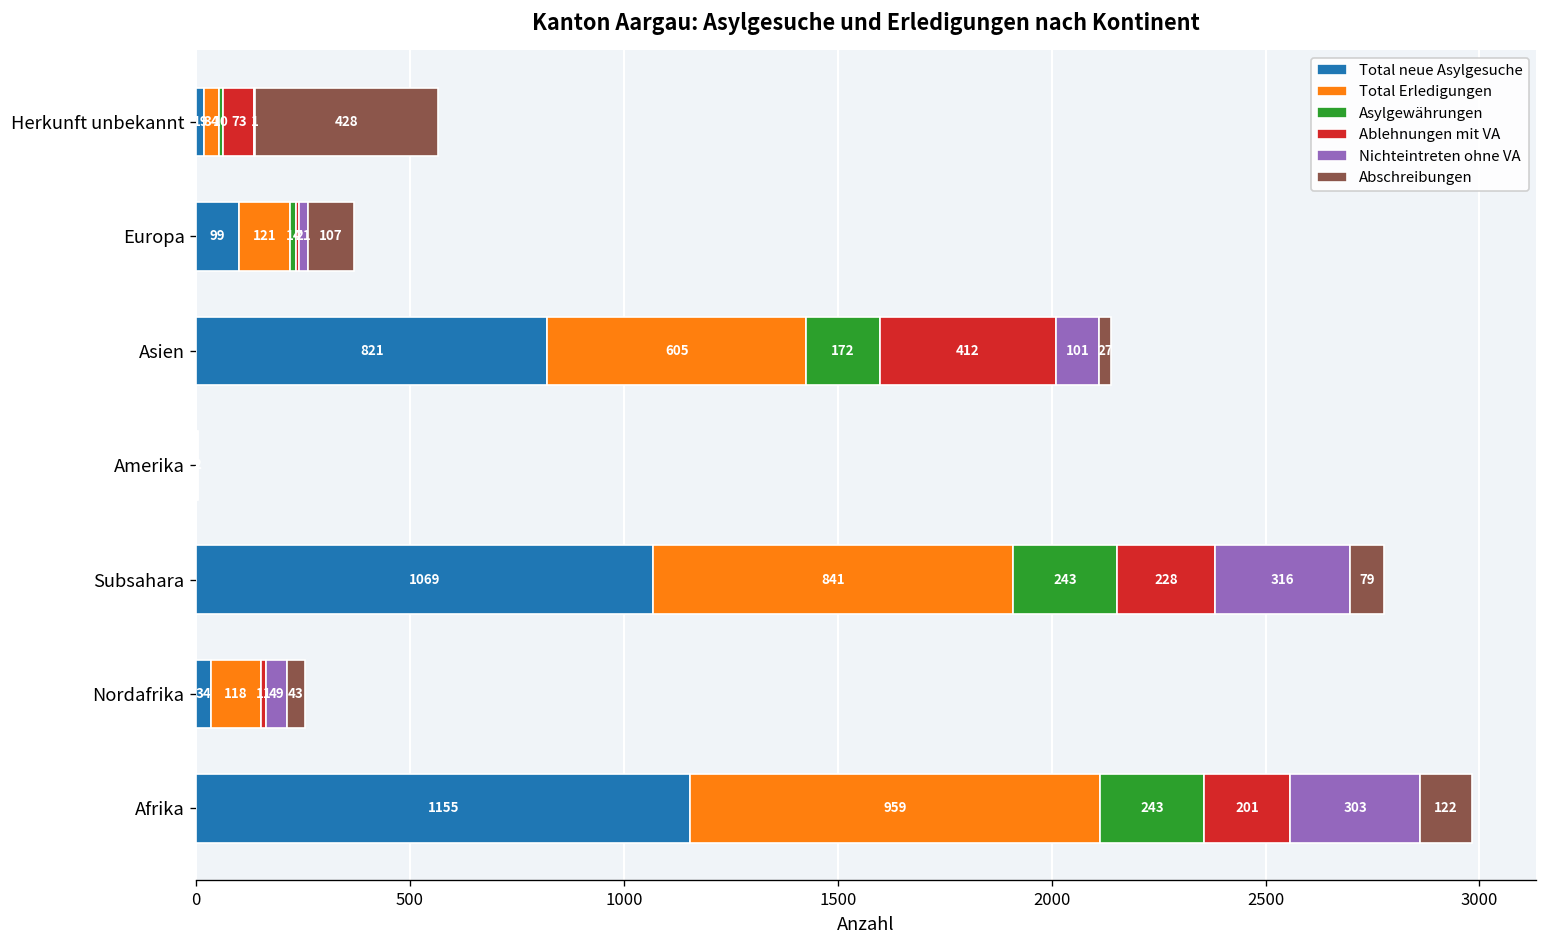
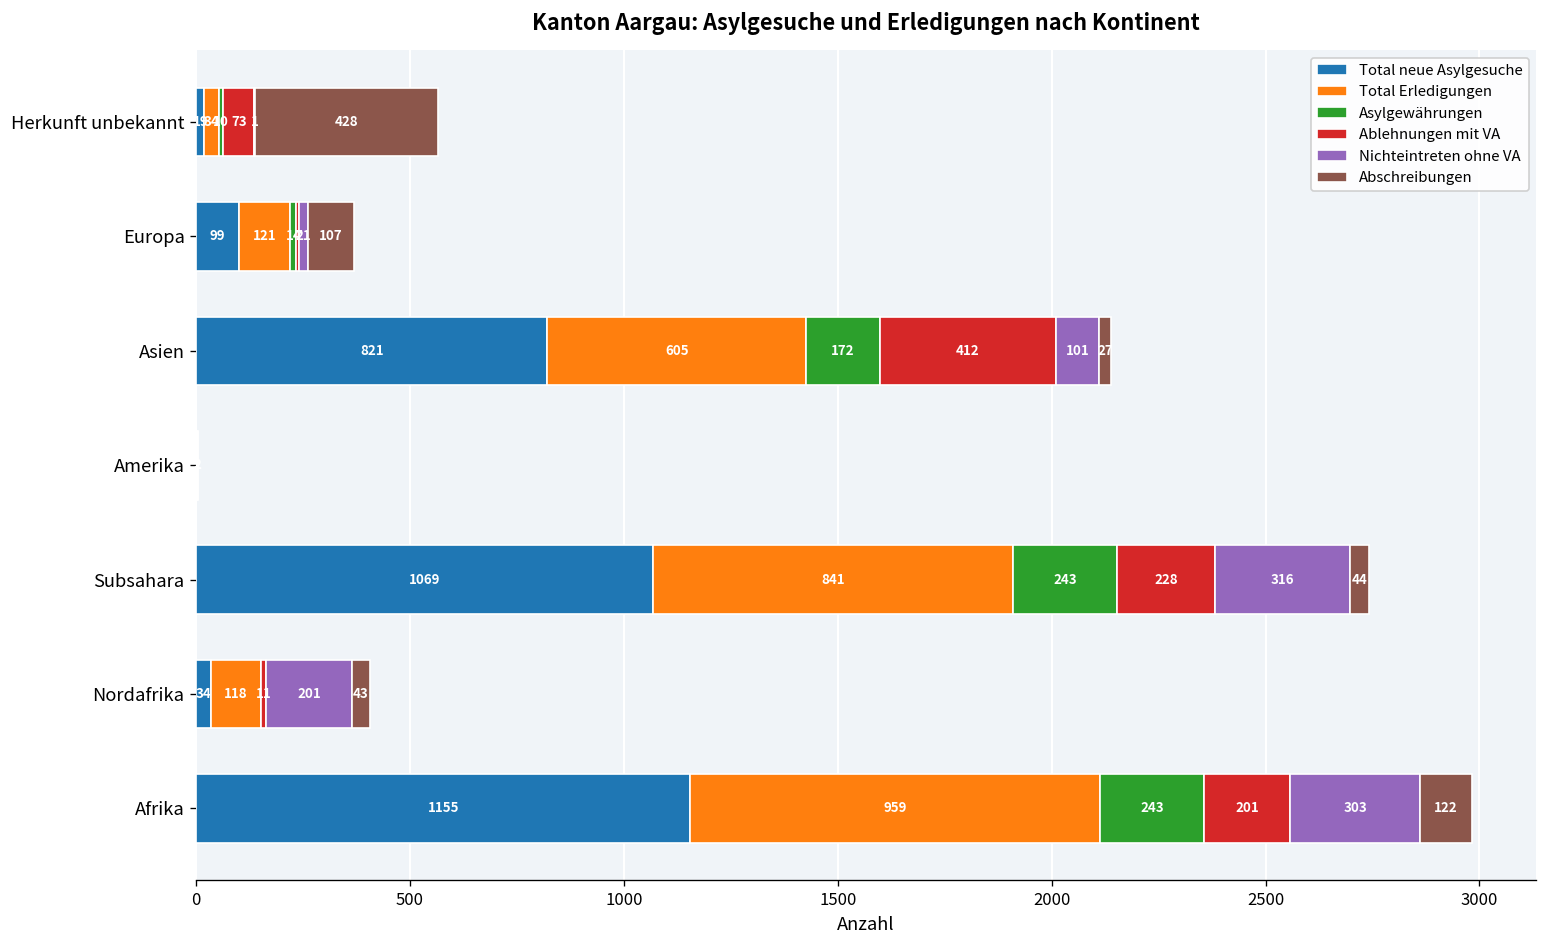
  {
    "Total neue Asylgesuche": {
      "Europa": 99,
      "Asien": 821,
      "Subsahara": 1069,
      "Nordafrika": 34,
      "Afrika": 1155
    },
    "Total Erledigungen": {
      "Europa": 121,
      "Asien": 605,
      "Subsahara": 841,
      "Nordafrika": 118,
      "Afrika": 959
    },
    "Asylgewährungen": {
      "Asien": 172,
      "Subsahara": 243,
      "Afrika": 243
    },
    "Ablehnungen mit VA": {
      "Herkunft unbekannt": 73,
      "Asien": 412,
      "Subsahara": 228,
      "Nordafrika": 11,
      "Afrika": 201
    },
    "Nichteintreten ohne VA": {
      "Herkunft unbekannt": 1,
      "Asien": 101,
      "Subsahara": 316,
-     "Nordafrika": 49,
+     "Nordafrika": 201,
      "Afrika": 303
    },
    "Abschreibungen": {
      "Herkunft unbekannt": 428,
      "Europa": 107,
      "Asien": 27,
-     "Subsahara": 79,
+     "Subsahara": 44,
      "Nordafrika": 43,
      "Afrika": 122
    }
  }
